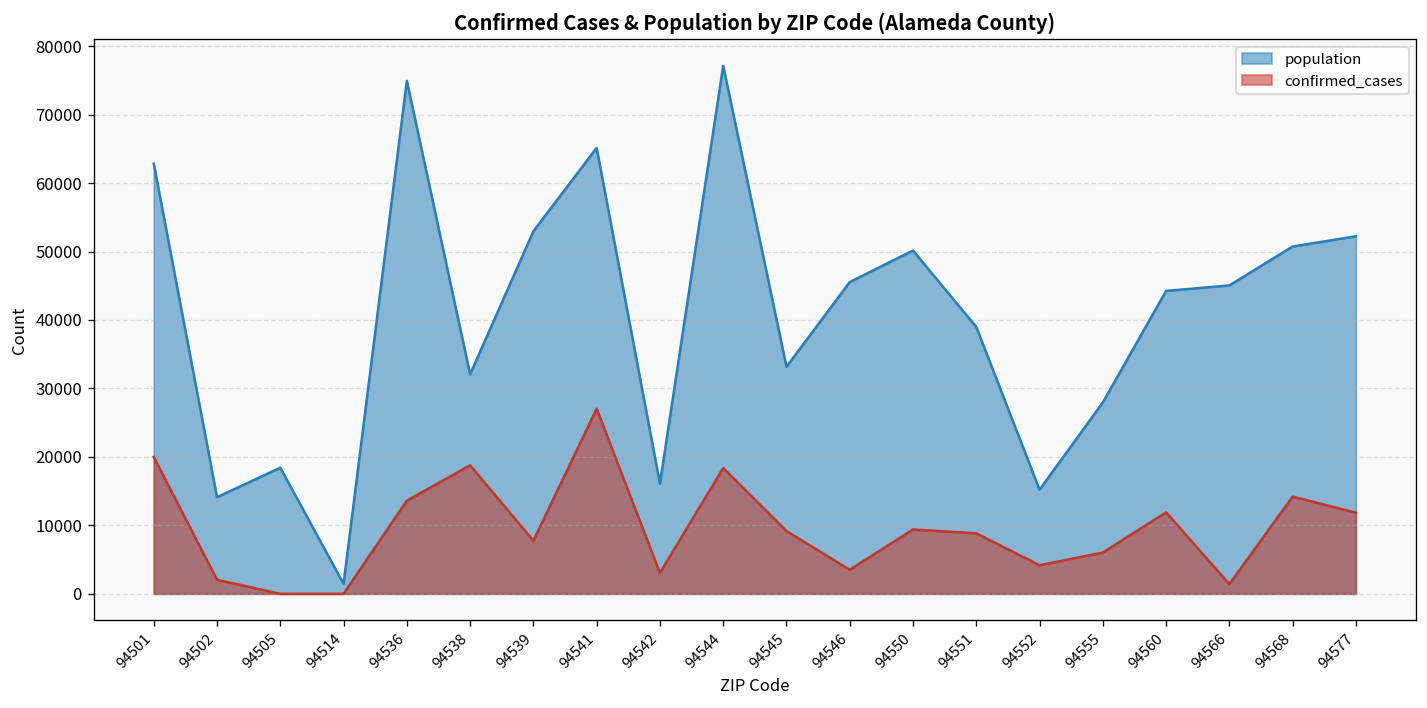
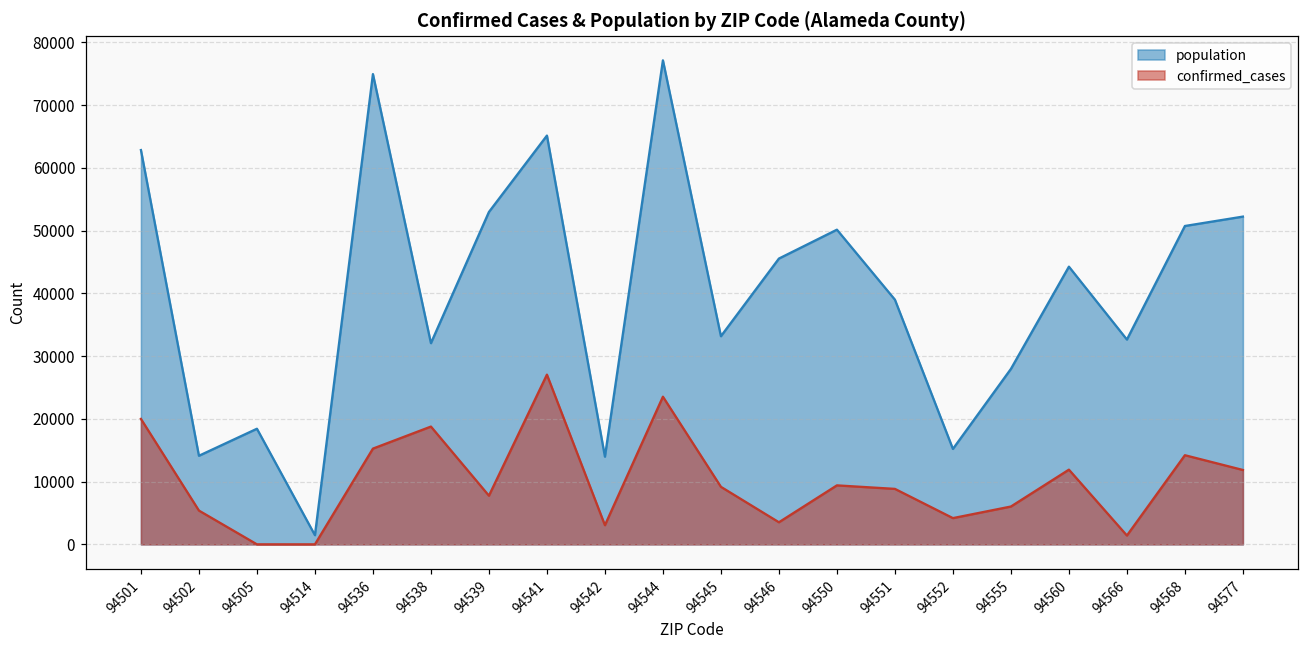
  {
    "population": {
      "94501": 63000,
      "94502": 14000,
      "94505": 18000,
      "94514": 1000,
      "94536": 75000,
      "94538": 32000,
      "94539": 53000,
      "94541": 65000,
-     "94542": 16000,
+     "94542": 14000,
      "94544": 77000,
      "94545": 33000,
      "94546": 46000,
      "94550": 50000,
      "94551": 39000,
      "94552": 15000,
      "94555": 28000,
      "94560": 44000,
-     "94566": 45000,
+     "94566": 33000,
      "94568": 51000,
      "94577": 52000
    },
    "confirmed_cases": {
      "94501": 20000,
-     "94502": 2000,
+     "94502": 5000,
      "94505": 0,
      "94514": 0,
-     "94536": 14000,
+     "94536": 15000,
      "94538": 19000,
      "94539": 8000,
      "94541": 27000,
      "94542": 3000,
-     "94544": 18000,
+     "94544": 24000,
      "94545": 9000,
      "94546": 4000,
      "94550": 9000,
      "94551": 9000,
      "94552": 4000,
      "94555": 6000,
      "94560": 12000,
      "94566": 1000,
      "94568": 14000,
      "94577": 12000
    }
  }
